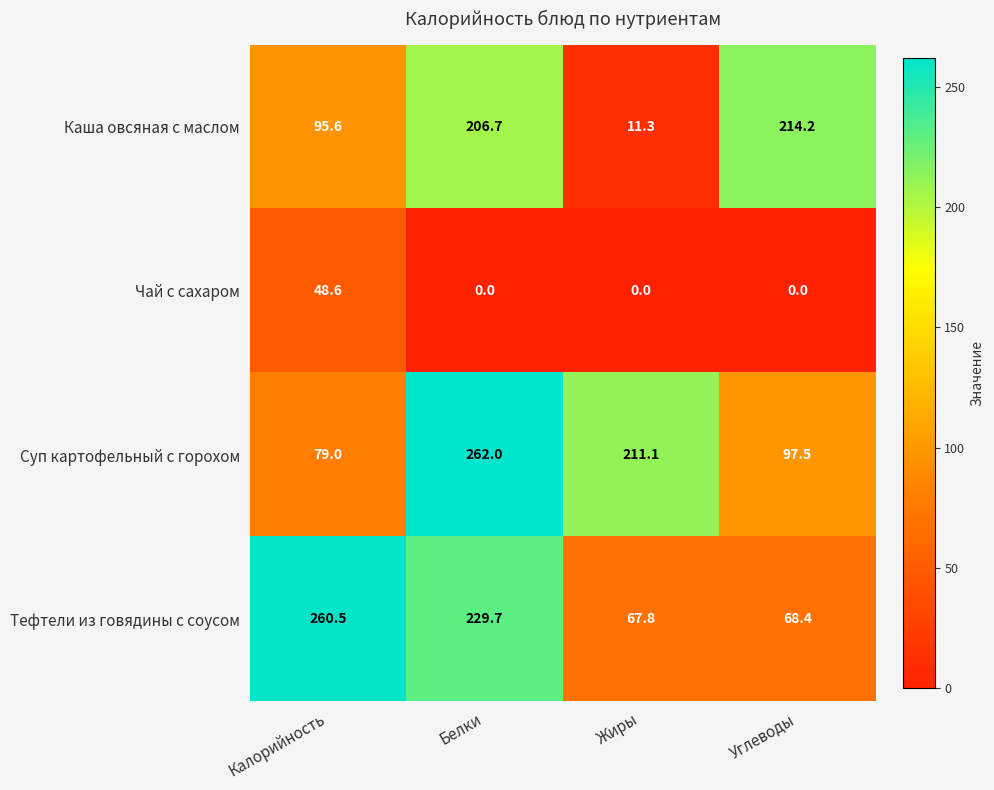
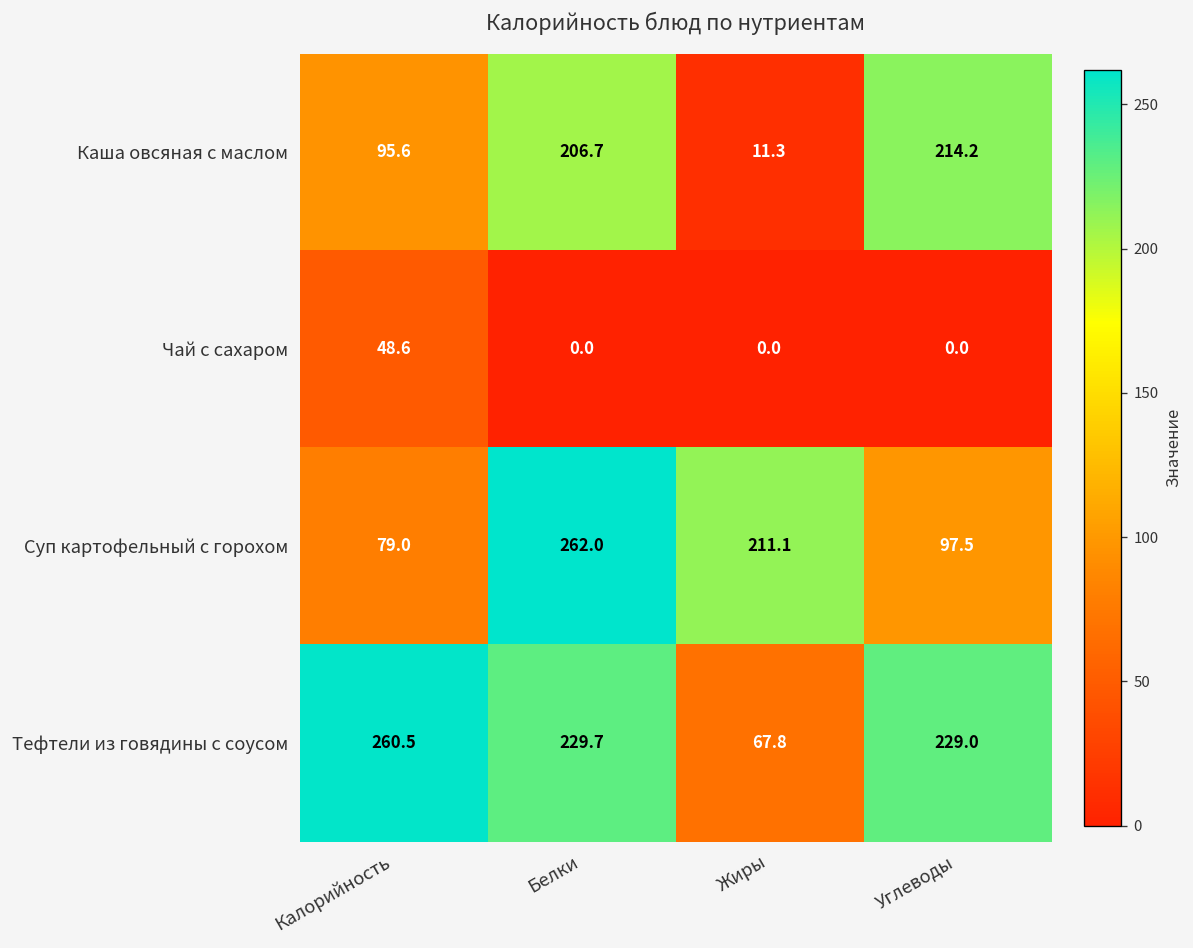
  {
    "Каша овсяная с маслом": {
      "Калорийность": 95.6,
      "Белки": 206.7,
      "Жиры": 11.3,
      "Углеводы": 214.2
    },
    "Чай с сахаром": {
      "Калорийность": 48.6,
      "Белки": 0.0,
      "Жиры": 0.0,
      "Углеводы": 0.0
    },
    "Суп картофельный с горохом": {
      "Калорийность": 79.0,
      "Белки": 262.0,
      "Жиры": 211.1,
      "Углеводы": 97.5
    },
    "Тефтели из говядины с соусом": {
      "Калорийность": 260.5,
      "Белки": 229.7,
      "Жиры": 67.8,
-     "Углеводы": 68.4
+     "Углеводы": 229.0
    }
  }
